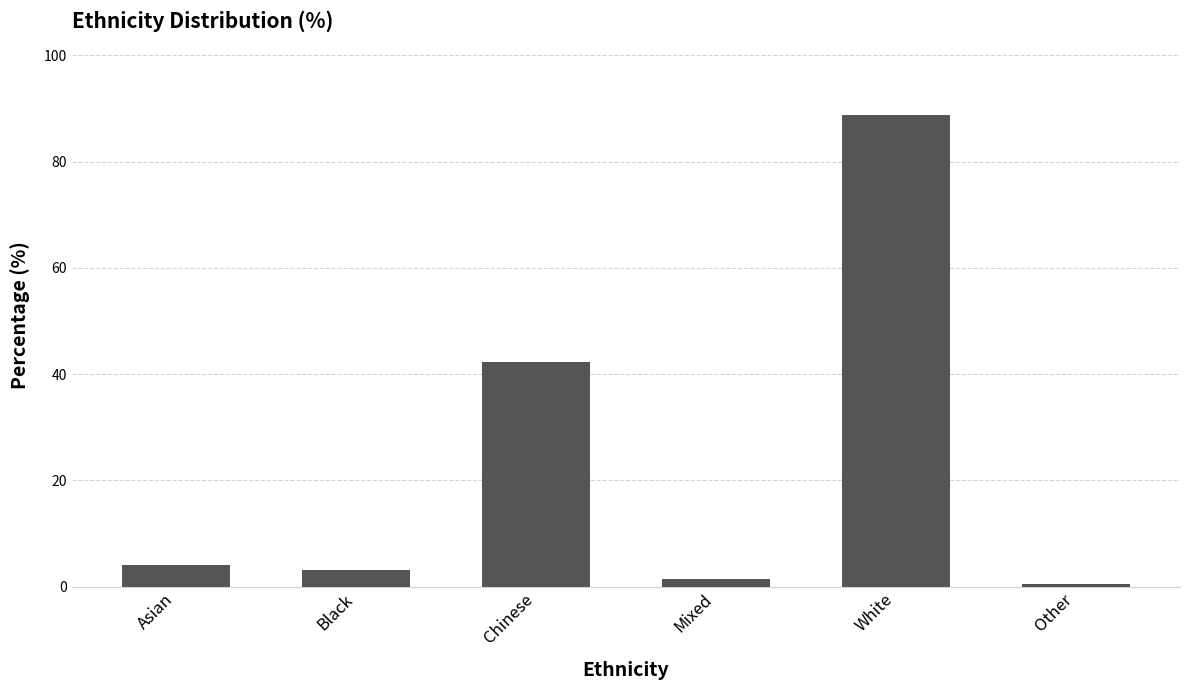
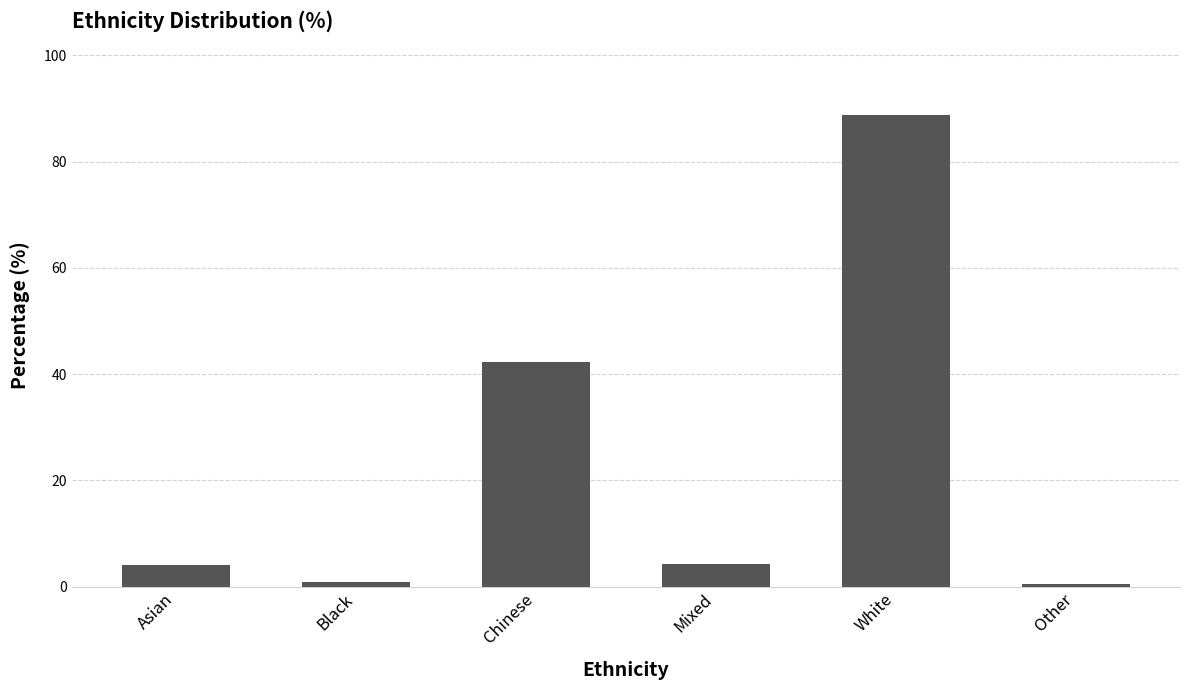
  {
    "Asian": 4,
-   "Black": 3,
+   "Black": 1,
    "Chinese": 42,
-   "Mixed": 1,
+   "Mixed": 4,
    "White": 89,
    "Other": 1
  }
